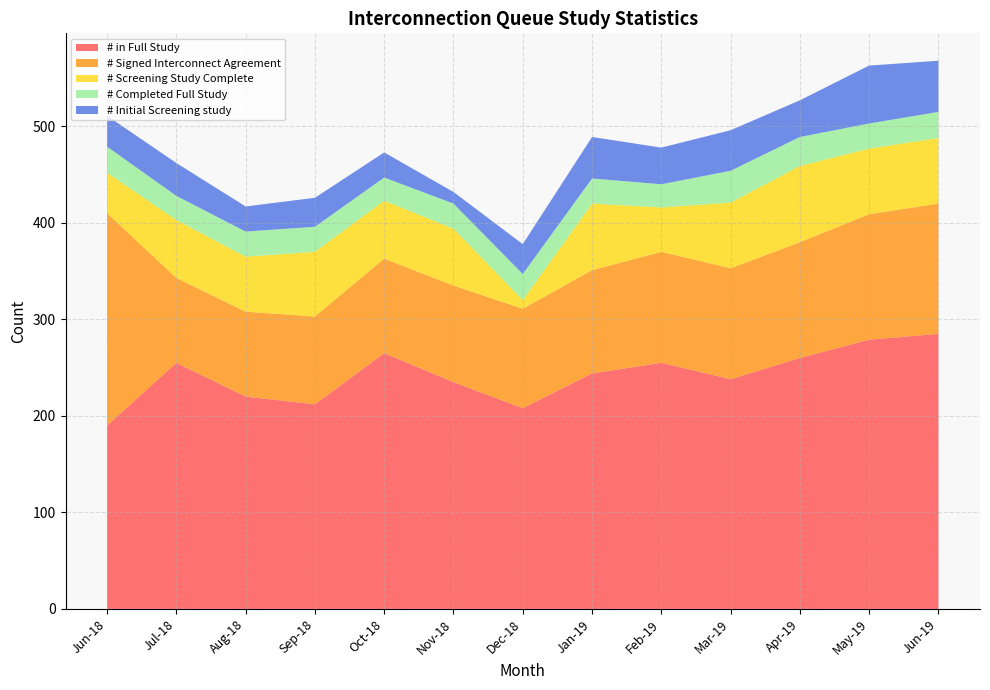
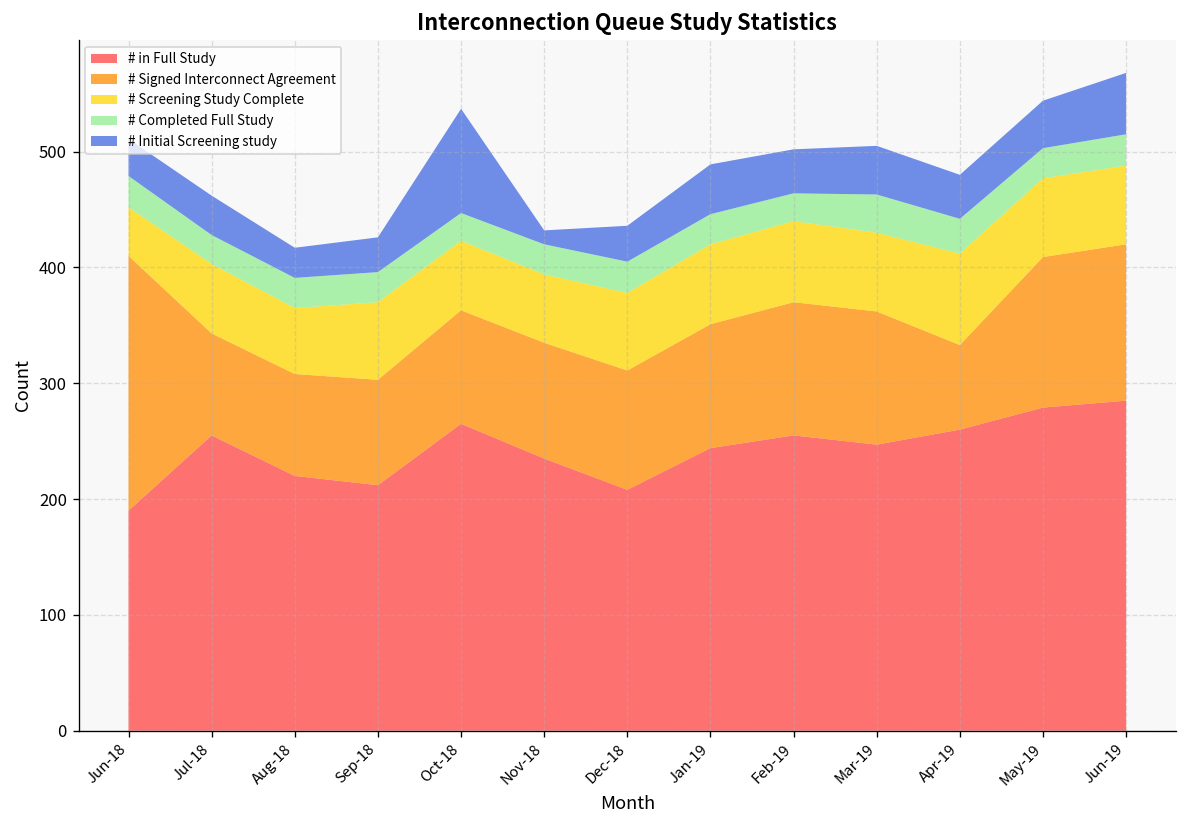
  {
    "# in Full Study": {
      "Jun-18": 190,
      "Jul-18": 260,
      "Aug-18": 220,
      "Sep-18": 210,
      "Oct-18": 270,
      "Nov-18": 240,
      "Dec-18": 210,
      "Jan-19": 240,
      "Feb-19": 260,
-     "Mar-19": 240,
+     "Mar-19": 250,
      "Apr-19": 260,
      "May-19": 280,
      "Jun-19": 290
    },
    "# Signed Interconnect Agreement": {
      "Jun-18": 220,
      "Jul-18": 90,
      "Aug-18": 90,
      "Sep-18": 90,
      "Oct-18": 100,
      "Nov-18": 100,
      "Dec-18": 100,
      "Jan-19": 110,
      "Feb-19": 120,
      "Mar-19": 120,
-     "Apr-19": 120,
+     "Apr-19": 70,
      "May-19": 130,
      "Jun-19": 140
    },
    "# Screening Study Complete": {
      "Jun-18": 40,
      "Jul-18": 60,
      "Aug-18": 60,
      "Sep-18": 70,
      "Oct-18": 60,
      "Nov-18": 60,
-     "Dec-18": 10,
+     "Dec-18": 70,
      "Jan-19": 70,
-     "Feb-19": 50,
+     "Feb-19": 70,
      "Mar-19": 70,
      "Apr-19": 80,
      "May-19": 70,
      "Jun-19": 70
    },
    "# Completed Full Study": {
      "Jun-18": 30,
      "Jul-18": 30,
      "Aug-18": 30,
      "Sep-18": 30,
      "Oct-18": 20,
      "Nov-18": 30,
      "Dec-18": 30,
      "Jan-19": 30,
      "Feb-19": 20,
      "Mar-19": 30,
      "Apr-19": 30,
      "May-19": 30,
      "Jun-19": 30
    },
    "# Initial Screening study": {
      "Jul-18": 30,
      "Aug-18": 30,
      "Sep-18": 30,
-     "Oct-18": 30,
+     "Oct-18": 90,
      "Nov-18": 10,
      "Dec-18": 30,
      "Jan-19": 40,
      "Feb-19": 40,
      "Mar-19": 40,
      "Apr-19": 40,
-     "May-19": 60,
+     "May-19": 40,
      "Jun-19": 50
    }
  }
